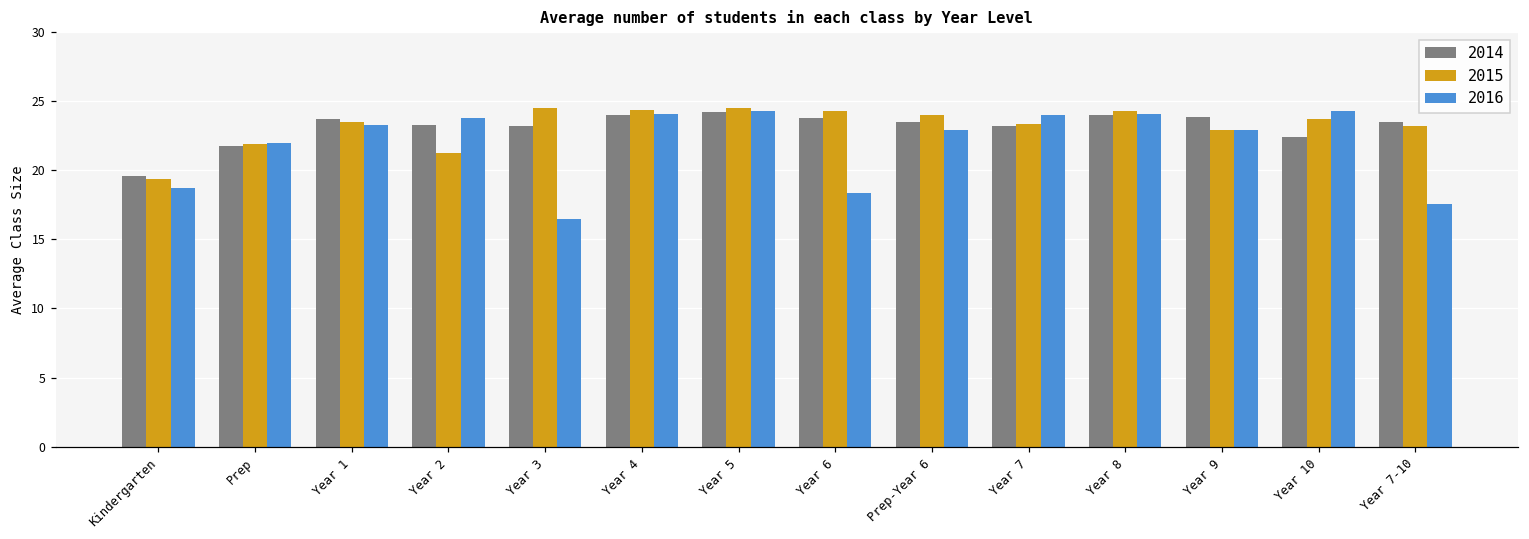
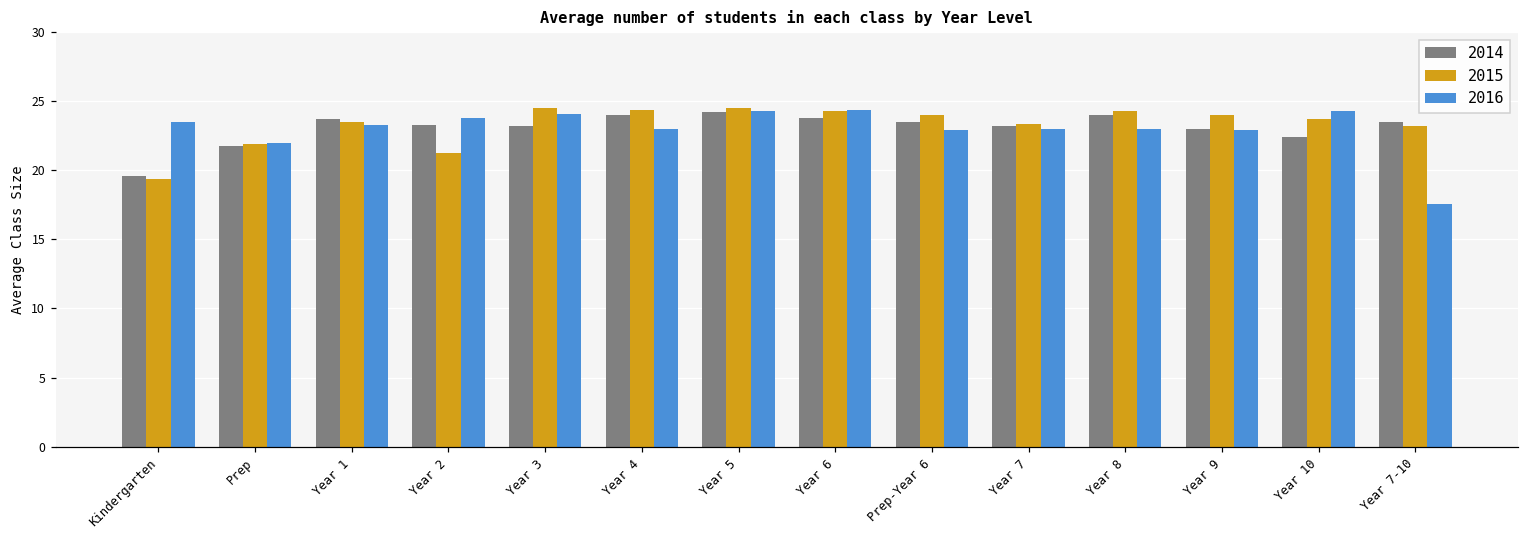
  {
    "2014": {
      "Kindergarten": 19.6,
      "Prep": 21.8,
      "Year 1": 23.7,
      "Year 2": 23.3,
      "Year 3": 23.2,
      "Year 4": 24.0,
      "Year 5": 24.2,
      "Year 6": 23.8,
      "Prep-Year 6": 23.5,
      "Year 7": 23.2,
      "Year 8": 24.0,
-     "Year 9": 23.9,
+     "Year 9": 23.0,
      "Year 10": 22.4,
      "Year 7-10": 23.5
    },
    "2015": {
      "Kindergarten": 19.4,
      "Prep": 21.9,
      "Year 1": 23.5,
      "Year 2": 21.3,
      "Year 3": 24.5,
      "Year 4": 24.4,
      "Year 5": 24.5,
      "Year 6": 24.3,
      "Prep-Year 6": 24.0,
      "Year 7": 23.4,
      "Year 8": 24.3,
-     "Year 9": 22.9,
+     "Year 9": 24.0,
      "Year 10": 23.7,
      "Year 7-10": 23.2
    },
    "2016": {
-     "Kindergarten": 18.7,
+     "Kindergarten": 23.5,
      "Prep": 22.0,
      "Year 1": 23.3,
      "Year 2": 23.8,
-     "Year 3": 16.5,
-     "Year 4": 24.1,
+     "Year 3": 24.1,
+     "Year 4": 23.0,
      "Year 5": 24.3,
-     "Year 6": 18.4,
+     "Year 6": 24.4,
      "Prep-Year 6": 22.9,
-     "Year 7": 24,
-     "Year 8": 24.1,
+     "Year 7": 23,
+     "Year 8": 23.0,
      "Year 9": 22.9,
      "Year 10": 24.3,
      "Year 7-10": 17.6
    }
  }
